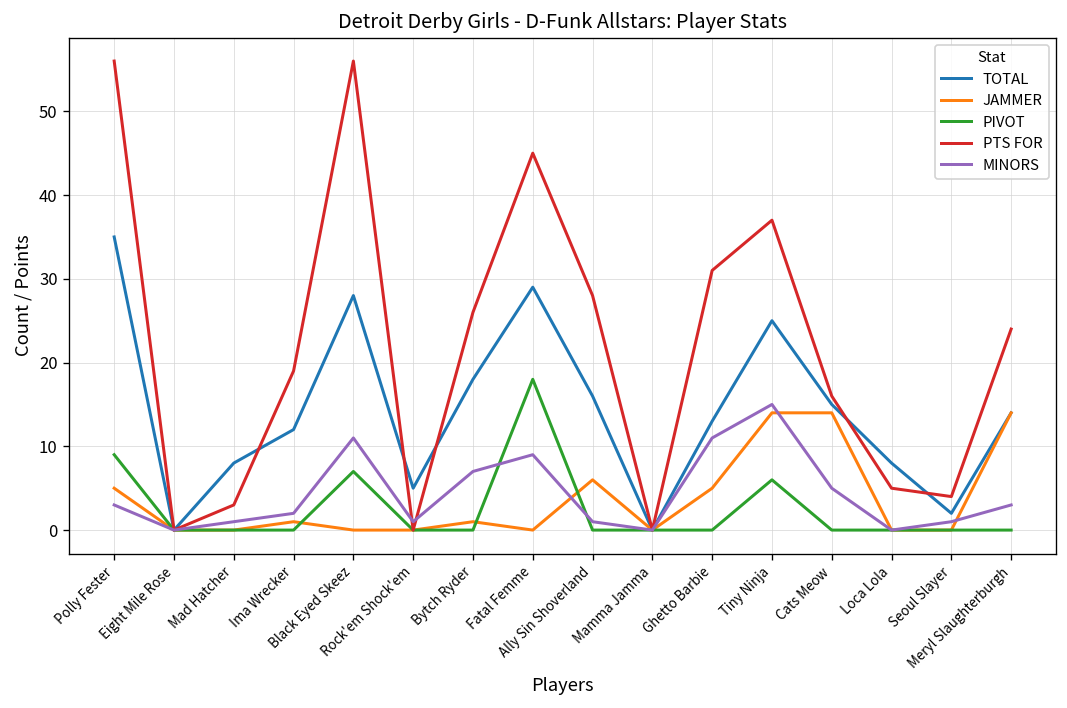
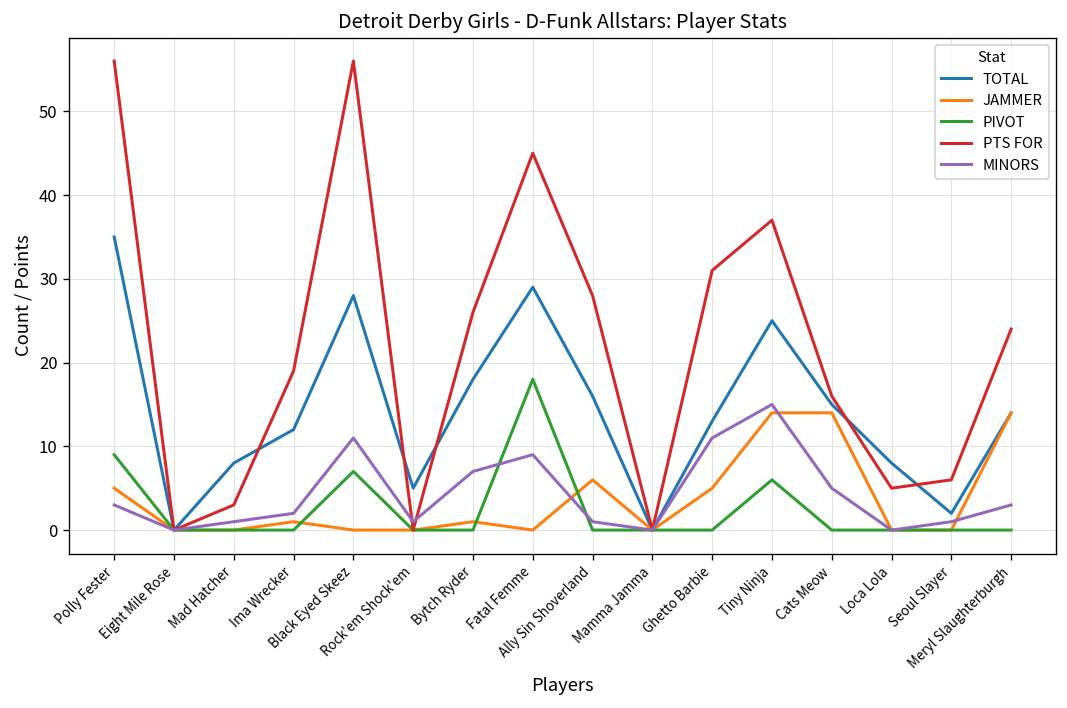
  {
    "TOTAL": {
      "Polly Fester": 35,
      "Mad Hatcher": 8,
      "Ima Wrecker": 12,
      "Black Eyed Skeez": 28,
      "Rock'em Shock'em": 5,
      "Bytch Ryder": 18,
      "Fatal Femme": 29,
      "Ally Sin Shoverland": 16,
      "Ghetto Barbie": 13,
      "Tiny Ninja": 25,
      "Cats Meow": 15,
      "Loca Lola": 8,
      "Seoul Slayer": 2
    },
    "JAMMER": {
      "Polly Fester": 5,
      "Ima Wrecker": 1,
      "Black Eyed Skeez": 0,
      "Bytch Ryder": 1,
      "Fatal Femme": 0,
      "Ally Sin Shoverland": 6,
      "Ghetto Barbie": 5,
      "Tiny Ninja": 14,
      "Cats Meow": 14
    },
    "PIVOT": {
      "Polly Fester": 9,
      "Ima Wrecker": 0,
      "Black Eyed Skeez": 7,
      "Bytch Ryder": 0,
      "Fatal Femme": 18,
      "Ally Sin Shoverland": 0,
      "Ghetto Barbie": 0,
      "Tiny Ninja": 6,
      "Cats Meow": 0,
      "Meryl Slaughterburgh": 0
    },
    "PTS FOR": {
      "Polly Fester": 56,
      "Mad Hatcher": 3,
      "Ima Wrecker": 19,
      "Black Eyed Skeez": 56,
      "Bytch Ryder": 26,
      "Fatal Femme": 45,
      "Ally Sin Shoverland": 28,
      "Ghetto Barbie": 31,
      "Tiny Ninja": 37,
      "Cats Meow": 16,
      "Loca Lola": 5,
-     "Seoul Slayer": 4,
+     "Seoul Slayer": 6,
      "Meryl Slaughterburgh": 24
    },
    "MINORS": {
      "Polly Fester": 3,
      "Mad Hatcher": 1,
      "Ima Wrecker": 2,
      "Black Eyed Skeez": 11,
      "Rock'em Shock'em": 1,
      "Bytch Ryder": 7,
      "Fatal Femme": 9,
      "Ally Sin Shoverland": 1,
      "Ghetto Barbie": 11,
      "Tiny Ninja": 15,
      "Cats Meow": 5,
      "Seoul Slayer": 1,
      "Meryl Slaughterburgh": 3
    }
  }
